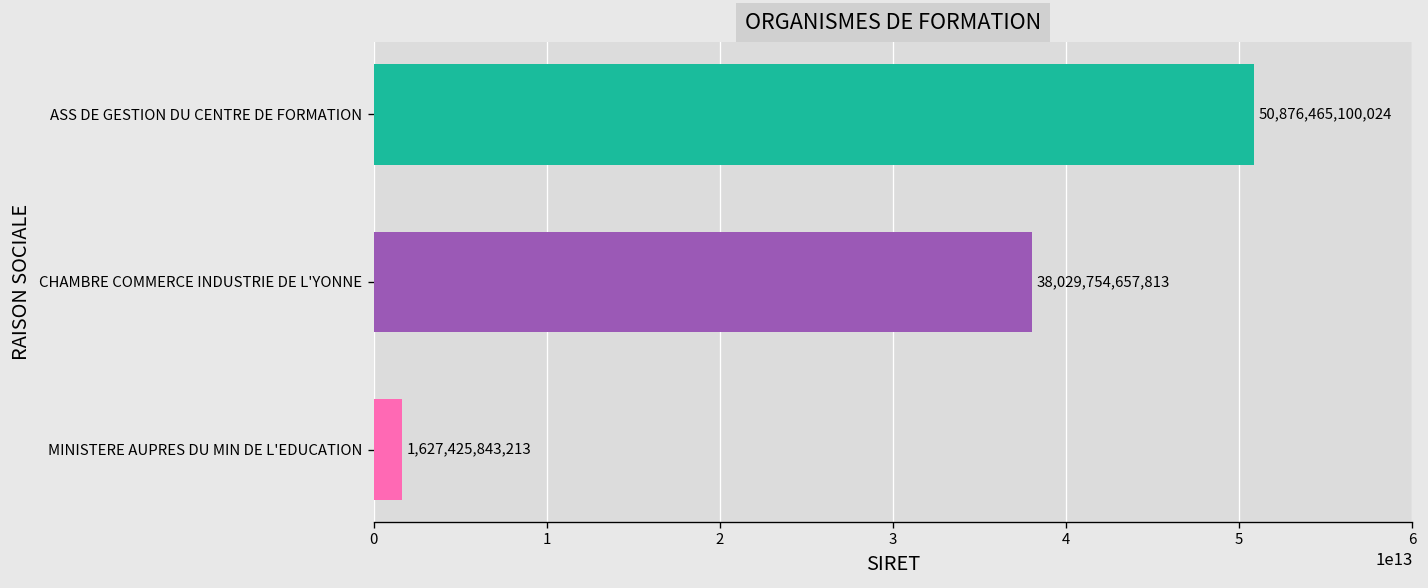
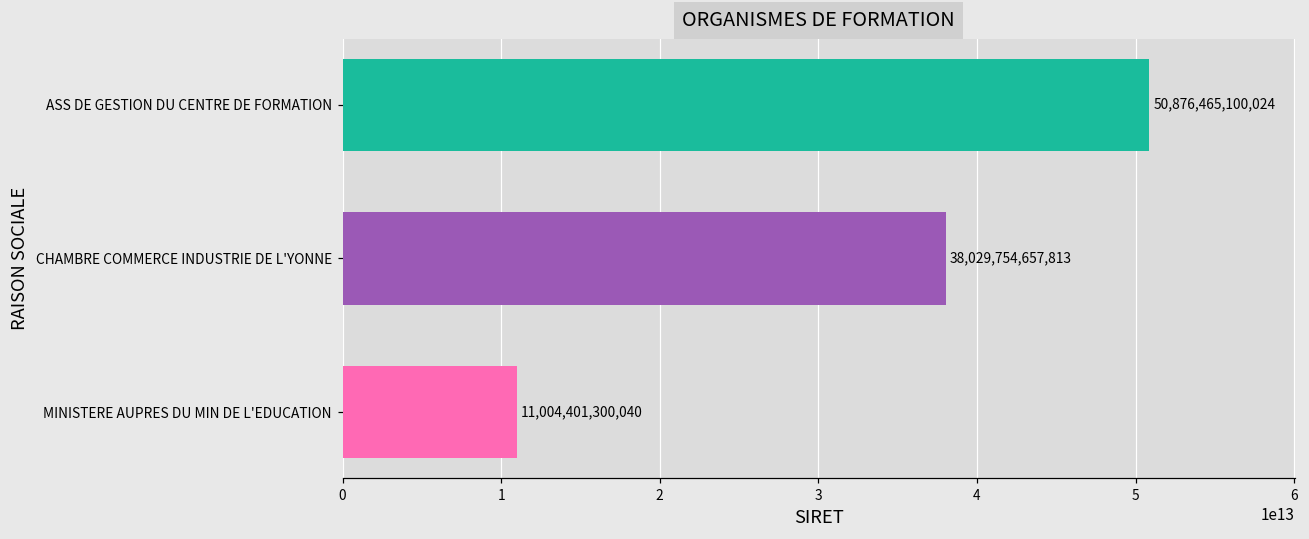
  {
    "ASS DE GESTION DU CENTRE DE FORMATION": "50,876,465,100,024",
    "CHAMBRE COMMERCE INDUSTRIE DE L'YONNE": "38,029,754,657,813",
-   "MINISTERE AUPRES DU MIN DE L'EDUCATION": "1,627,425,843,213"
+   "MINISTERE AUPRES DU MIN DE L'EDUCATION": "11,004,401,300,040"
  }
